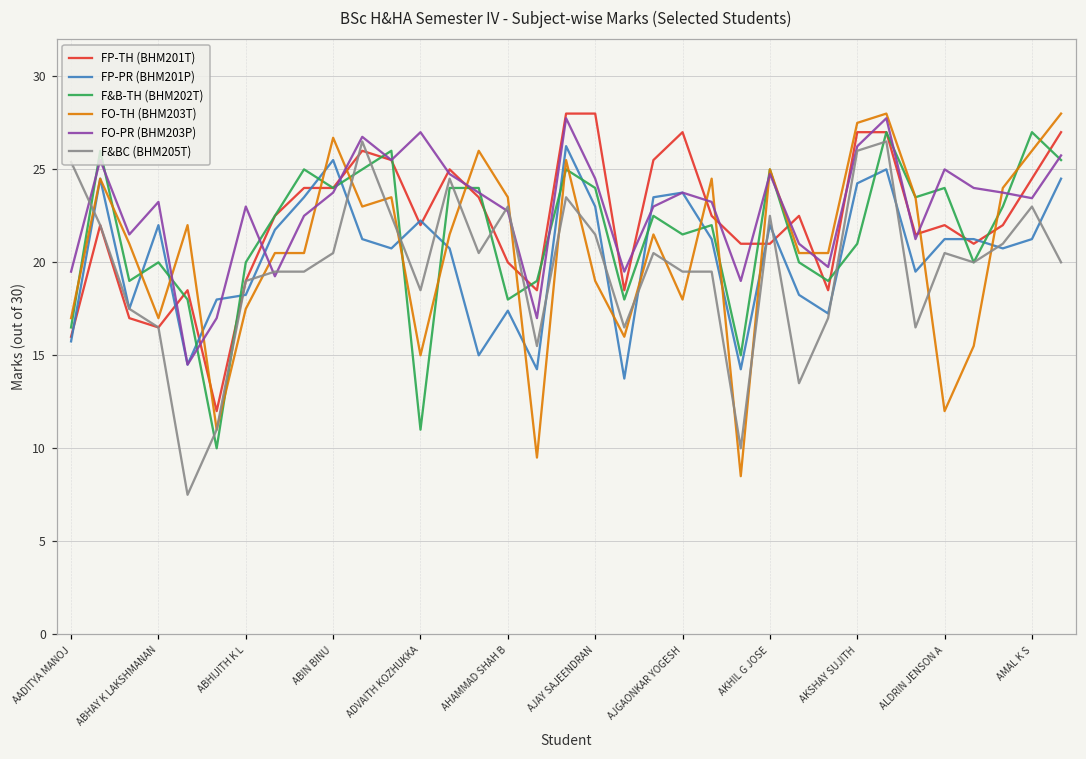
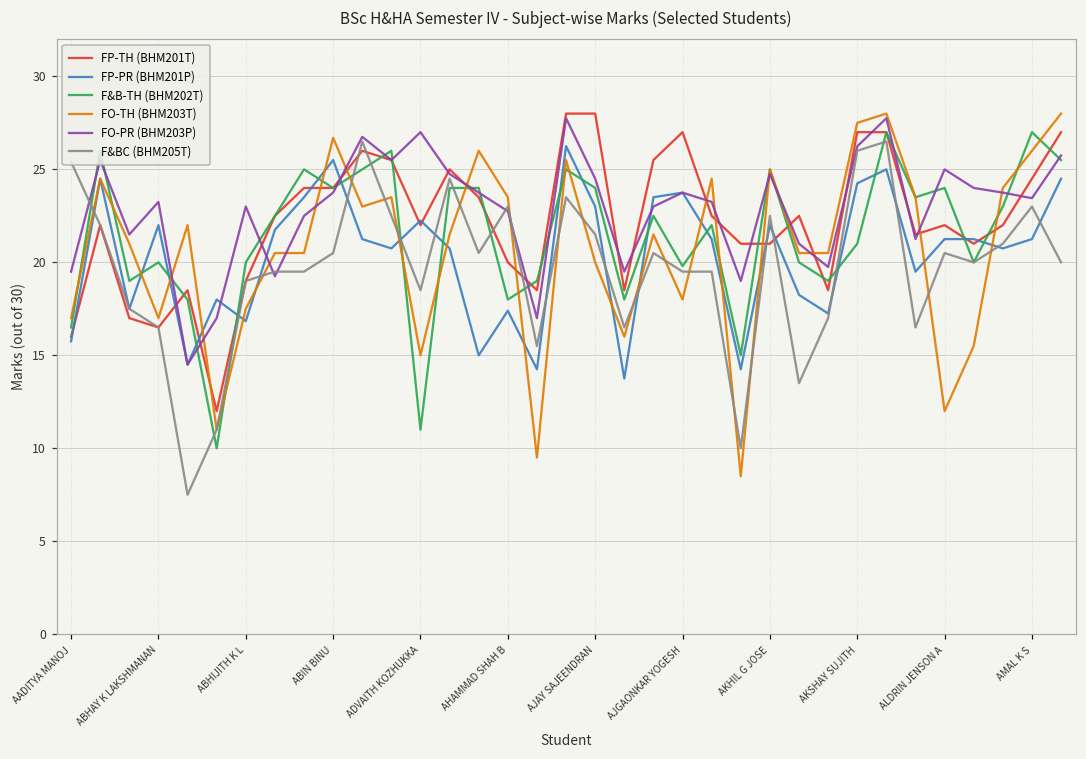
  {
    "FP-TH (BHM201T)": {
      "AADITYA MANOJ": 16.0,
      "ADVAITH KOZHUKKA": 22.0,
      "AHAMMAD SHAH B": 20.0,
      "AJAY SAJEENDRAN": 28.0,
      "AJGAONKAR YOGESH": 27.0,
      "AKHIL G JOSE": 21.0,
      "AKSHAY SUJITH": 27.0,
      "ALDRIN JENSON A": 22.0,
      "AMAL K S": 24.5
    },
    "FP-PR (BHM201P)": {
      "AADITYA MANOJ": 15.8,
      "ABHAY K LAKSHMANAN": 22.0,
-     "ABHIJITH K L": 18.3,
+     "ABHIJITH K L": 16.8,
      "ABIN BINU": 25.5,
      "ADVAITH KOZHUKKA": 22.3,
      "AHAMMAD SHAH B": 17.4,
      "AJAY SAJEENDRAN": 23.0,
      "AKHIL G JOSE": 22.0,
      "AKSHAY SUJITH": 24.3,
      "ALDRIN JENSON A": 21.3,
      "AMAL K S": 21.3
    },
    "F&B-TH (BHM202T)": {
      "AADITYA MANOJ": 16.5,
      "ABHAY K LAKSHMANAN": 20.0,
      "ABHIJITH K L": 20.0,
      "ADVAITH KOZHUKKA": 11.0,
      "AHAMMAD SHAH B": 18.0,
      "AJAY SAJEENDRAN": 24.0,
-     "AJGAONKAR YOGESH": 21.5,
+     "AJGAONKAR YOGESH": 19.8,
      "AKSHAY SUJITH": 21.0,
      "ALDRIN JENSON A": 24.0,
      "AMAL K S": 27.0
    },
    "FO-TH (BHM203T)": {
      "AADITYA MANOJ": 17,
      "ABHAY K LAKSHMANAN": 17,
      "ABHIJITH K L": 17.5,
      "ABIN BINU": 26.7,
      "ADVAITH KOZHUKKA": 15,
      "AHAMMAD SHAH B": 23.5,
-     "AJAY SAJEENDRAN": 19,
+     "AJAY SAJEENDRAN": 20,
      "AJGAONKAR YOGESH": 18,
      "AKSHAY SUJITH": 27.5,
      "ALDRIN JENSON A": 12,
      "AMAL K S": 26
    },
    "FO-PR (BHM203P)": {
      "AADITYA MANOJ": 19.5,
      "ABHAY K LAKSHMANAN": 23.3,
      "ABHIJITH K L": 23.0,
      "ABIN BINU": 23.8,
      "ADVAITH KOZHUKKA": 27.0,
      "AHAMMAD SHAH B": 22.8,
      "AJAY SAJEENDRAN": 24.5,
      "AKHIL G JOSE": 24.8,
      "AKSHAY SUJITH": 26.2,
      "ALDRIN JENSON A": 25.0,
      "AMAL K S": 23.5
    },
    "F&BC (BHM205T)": {
      "AADITYA MANOJ": 25.4,
      "ABIN BINU": 20.5,
      "ADVAITH KOZHUKKA": 18.5,
      "AHAMMAD SHAH B": 23.0,
      "AJAY SAJEENDRAN": 21.5,
      "AJGAONKAR YOGESH": 19.5,
      "AKHIL G JOSE": 22.5,
      "AKSHAY SUJITH": 26.0,
      "ALDRIN JENSON A": 20.5,
      "AMAL K S": 23.0
    }
  }
